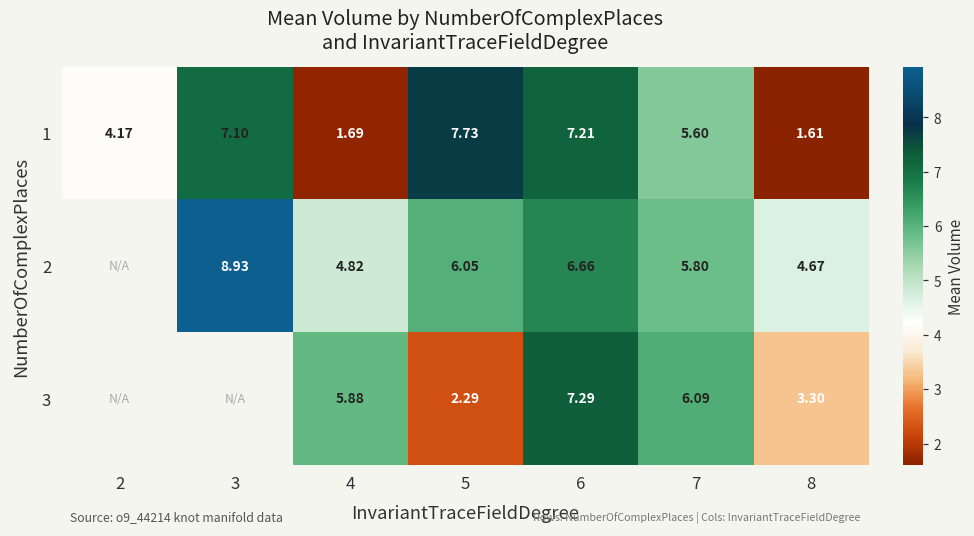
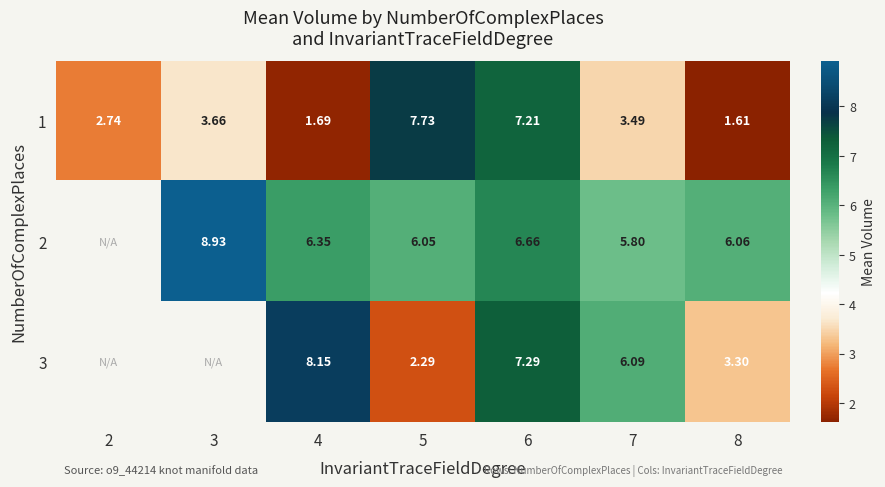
  {
    "1": {
-     "2": 4.17,
-     "3": 7.10,
+     "2": 2.74,
+     "3": 3.66,
      "4": 1.69,
      "5": 7.73,
      "6": 7.21,
-     "7": 5.60,
+     "7": 3.49,
      "8": 1.61
    },
    "2": {
      "3": 8.93,
-     "4": 4.82,
+     "4": 6.35,
      "5": 6.05,
      "6": 6.66,
      "7": 5.80,
-     "8": 4.67
+     "8": 6.06
    },
    "3": {
-     "4": 5.88,
+     "4": 8.15,
      "5": 2.29,
      "6": 7.29,
      "7": 6.09,
      "8": 3.30
    }
  }
